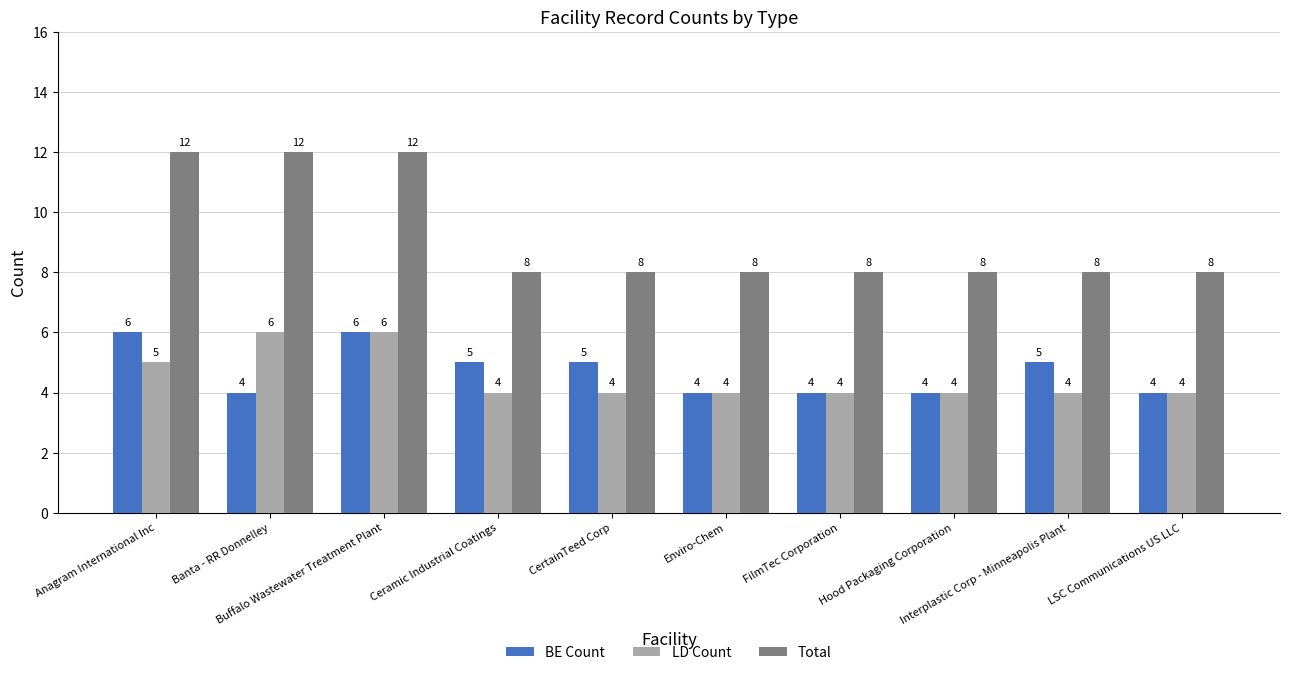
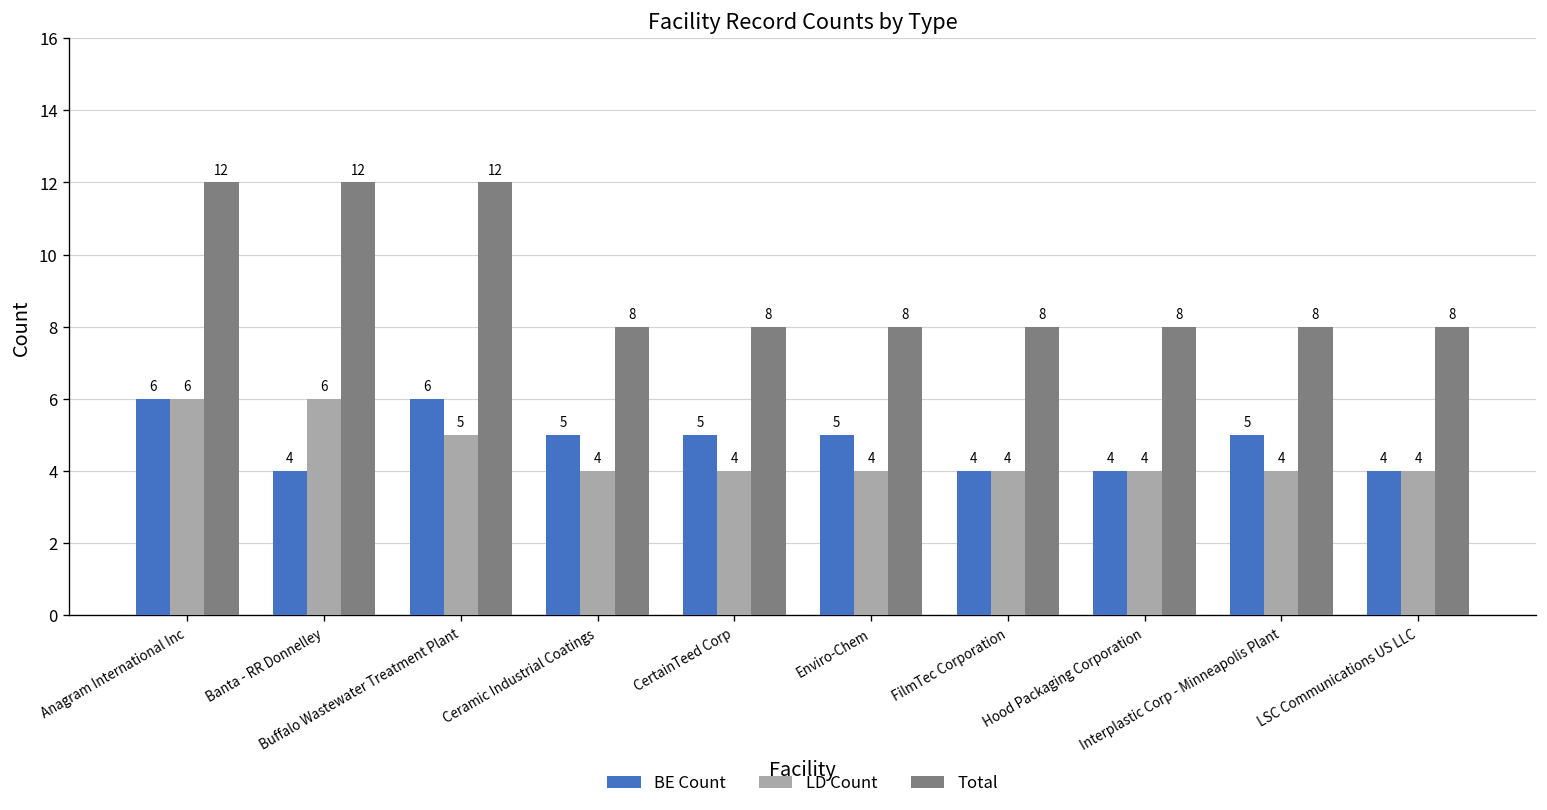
  {
    "BE Count": {
      "Anagram International Inc": 6,
      "Banta - RR Donnelley": 4,
      "Buffalo Wastewater Treatment Plant": 6,
      "Ceramic Industrial Coatings": 5,
      "CertainTeed Corp": 5,
-     "Enviro-Chem": 4,
+     "Enviro-Chem": 5,
      "FilmTec Corporation": 4,
      "Hood Packaging Corporation": 4,
      "Interplastic Corp - Minneapolis Plant": 5,
      "LSC Communications US LLC": 4
    },
    "LD Count": {
-     "Anagram International Inc": 5,
+     "Anagram International Inc": 6,
      "Banta - RR Donnelley": 6,
-     "Buffalo Wastewater Treatment Plant": 6,
+     "Buffalo Wastewater Treatment Plant": 5,
      "Ceramic Industrial Coatings": 4,
      "CertainTeed Corp": 4,
      "Enviro-Chem": 4,
      "FilmTec Corporation": 4,
      "Hood Packaging Corporation": 4,
      "Interplastic Corp - Minneapolis Plant": 4,
      "LSC Communications US LLC": 4
    },
    "Total": {
      "Anagram International Inc": 12,
      "Banta - RR Donnelley": 12,
      "Buffalo Wastewater Treatment Plant": 12,
      "Ceramic Industrial Coatings": 8,
      "CertainTeed Corp": 8,
      "Enviro-Chem": 8,
      "FilmTec Corporation": 8,
      "Hood Packaging Corporation": 8,
      "Interplastic Corp - Minneapolis Plant": 8,
      "LSC Communications US LLC": 8
    }
  }
